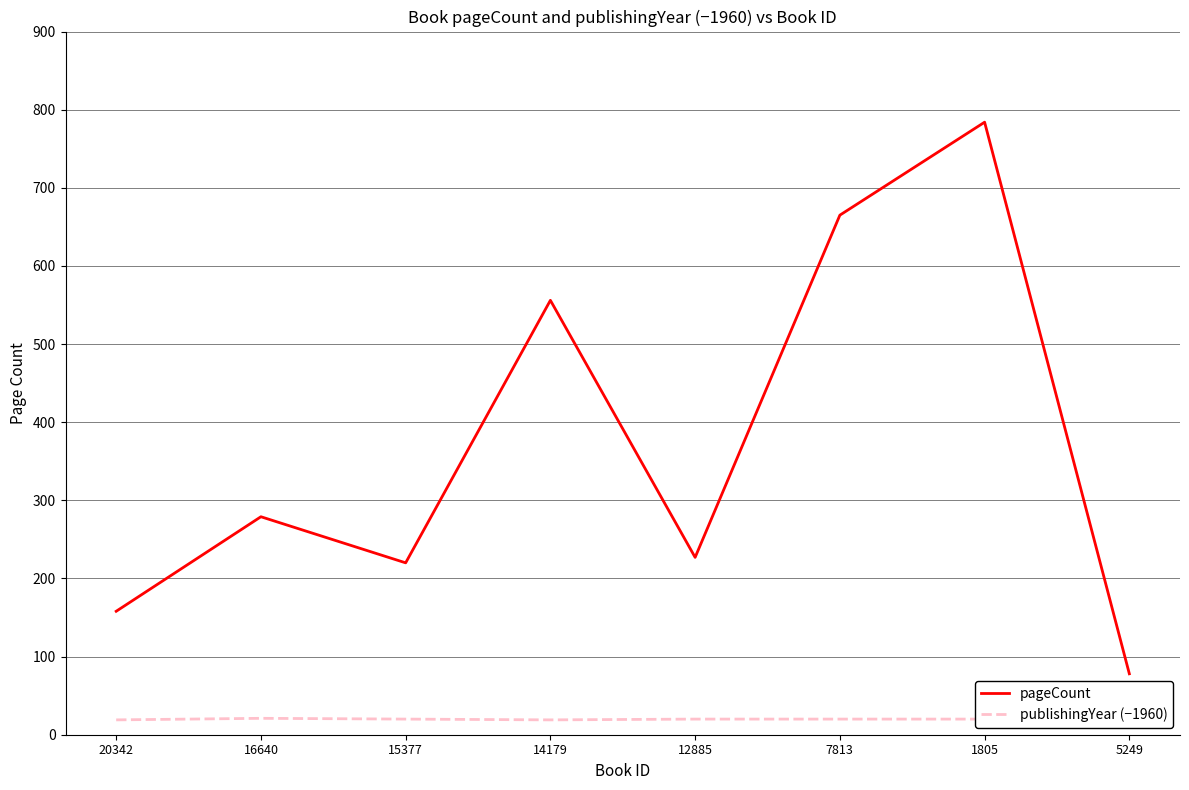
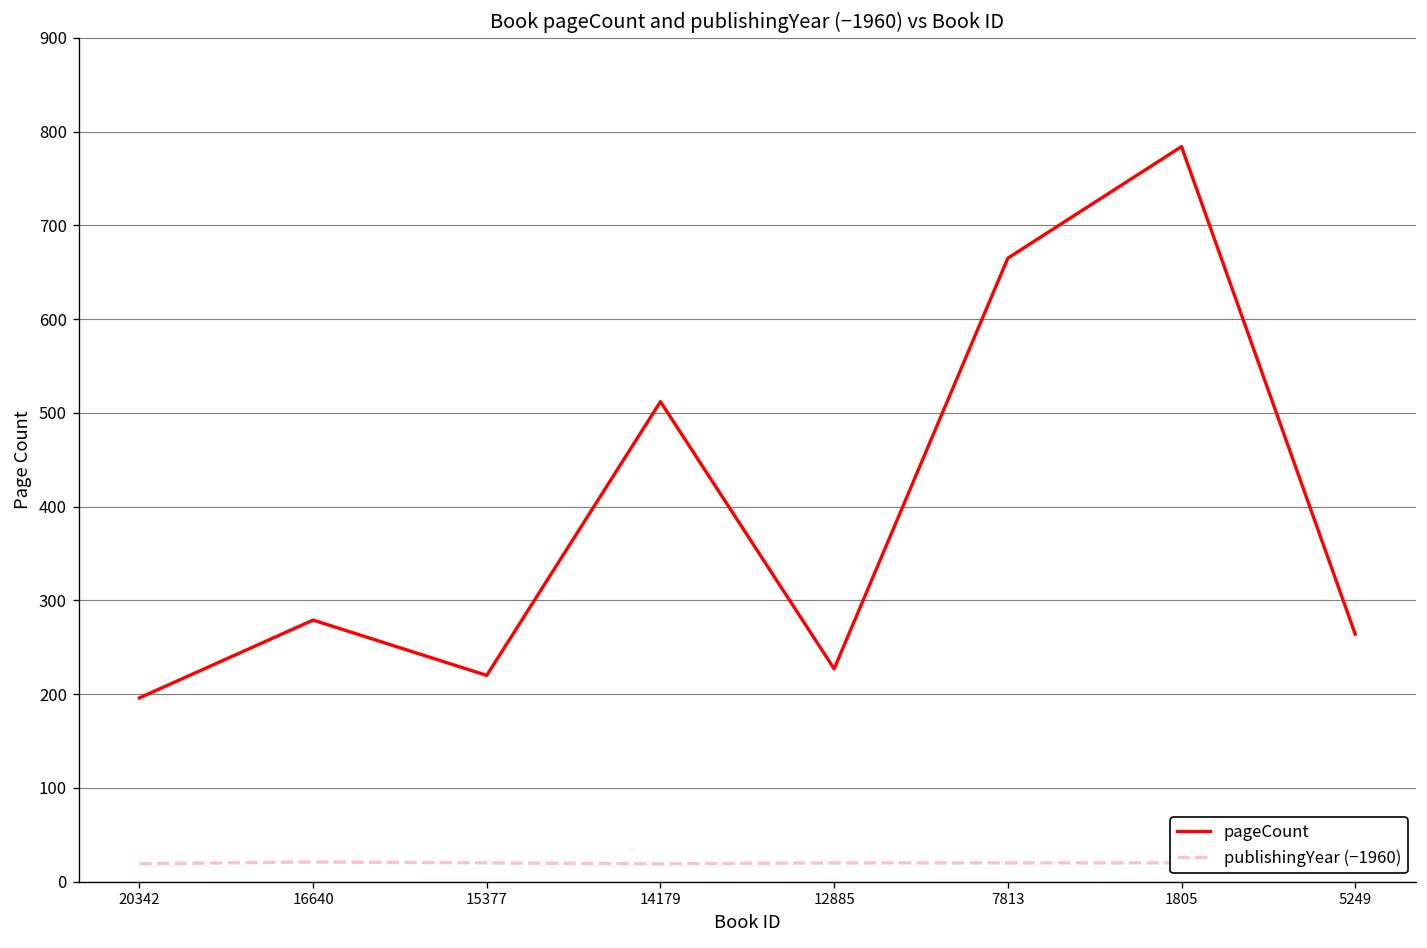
  {
    "pageCount": {
-     "20342": 160,
+     "20342": 200,
      "16640": 280,
      "15377": 220,
-     "14179": 560,
+     "14179": 510,
      "12885": 230,
      "7813": 670,
      "1805": 780,
-     "5249": 80
+     "5249": 260
    },
    "publishingYear (−1960)": {
      "20342": 20,
      "16640": 20,
      "15377": 20,
      "14179": 20,
      "12885": 20,
      "7813": 20
    }
  }
